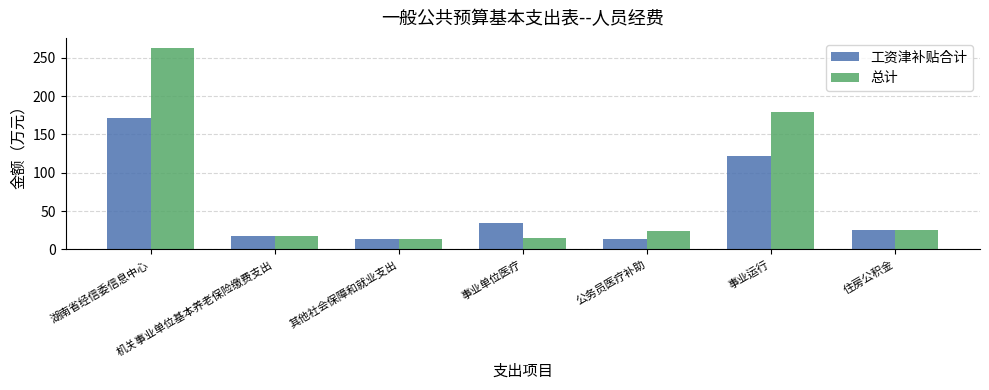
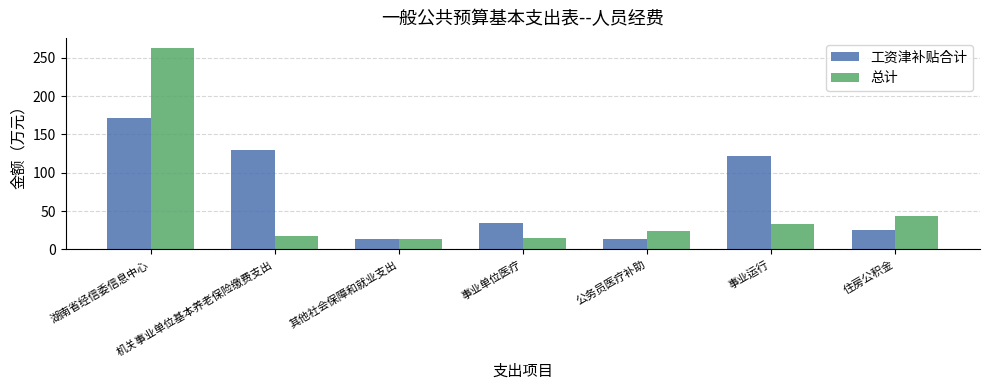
  {
    "工资津补贴合计": {
      "湖南省经信委信息中心": 170,
-     "机关事业单位基本养老保险缴费支出": 20,
+     "机关事业单位基本养老保险缴费支出": 130,
      "其他社会保障和就业支出": 10,
      "事业单位医疗": 30,
      "公务员医疗补助": 10,
      "事业运行": 120,
      "住房公积金": 30
    },
    "总计": {
      "湖南省经信委信息中心": 260,
      "机关事业单位基本养老保险缴费支出": 20,
      "其他社会保障和就业支出": 10,
      "事业单位医疗": 20,
      "公务员医疗补助": 20,
-     "事业运行": 180,
-     "住房公积金": 30
+     "事业运行": 30,
+     "住房公积金": 40
    }
  }
